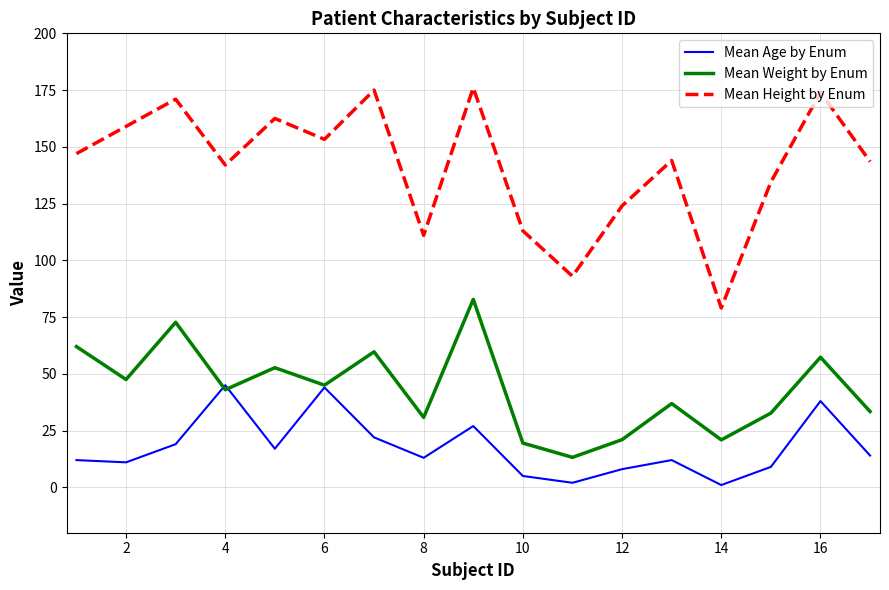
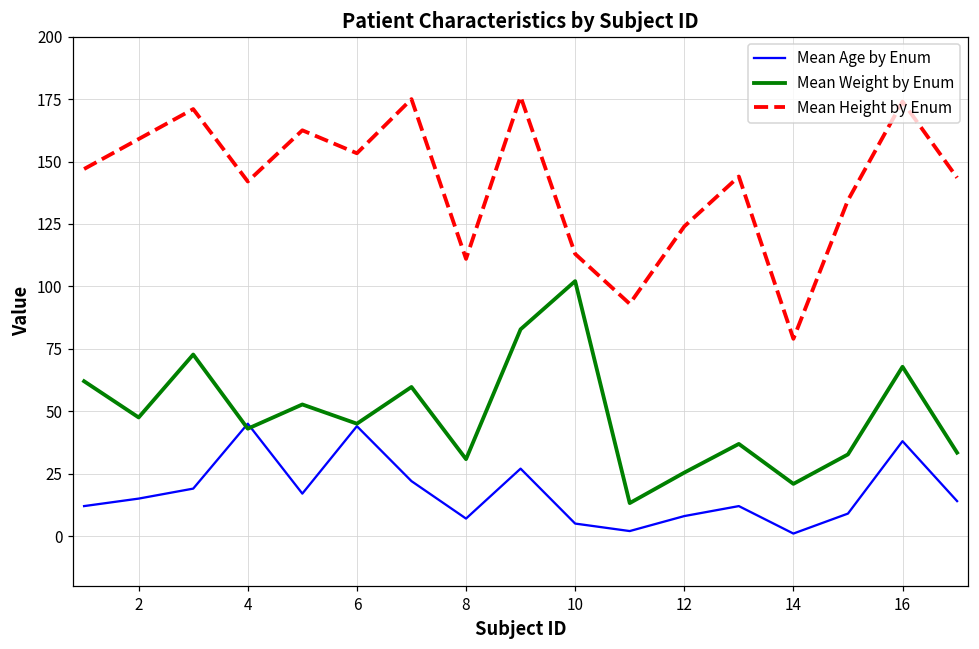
  {
    "Mean Age by Enum": {
-     "2": 11,
+     "2": 15,
      "4": 45,
-     "8": 13,
+     "8": 7,
      "10": 5,
      "12": 8,
      "14": 1,
      "16": 38
    },
    "Mean Weight by Enum": {
      "2": 48,
      "4": 43,
      "8": 31,
-     "10": 20,
-     "12": 21,
+     "10": 102,
+     "12": 25,
      "14": 21,
-     "16": 57
+     "16": 68
    },
    "Mean Height by Enum": {
      "2": 159,
      "4": 142,
      "6": 153,
      "8": 111,
      "10": 113,
      "12": 124,
      "14": 79
    }
  }
